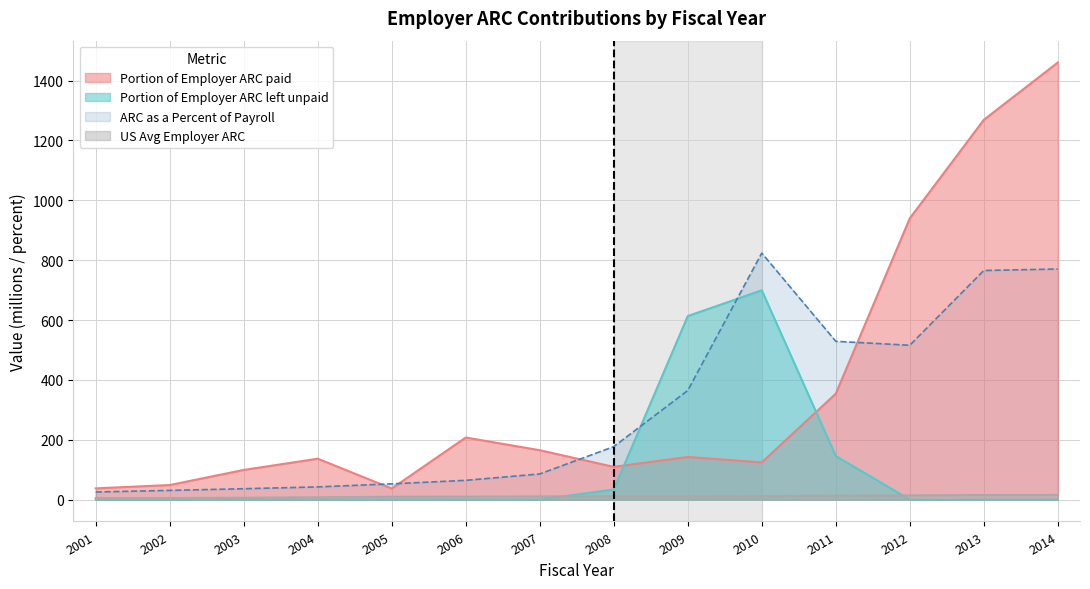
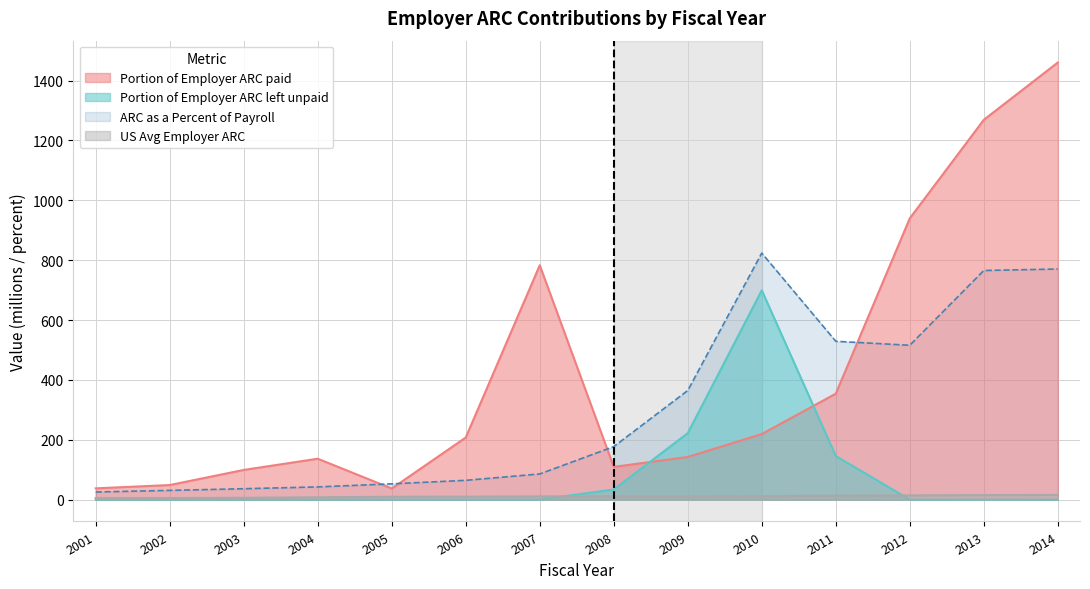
  {
    "Portion of Employer ARC paid": {
      "2001": 40,
      "2002": 50,
      "2003": 100,
      "2004": 140,
      "2005": 40,
      "2006": 210,
-     "2007": 170,
+     "2007": 780,
      "2008": 110,
      "2009": 140,
-     "2010": 120,
+     "2010": 220,
      "2011": 350,
      "2012": 940,
      "2013": 1270,
      "2014": 1460
    },
    "Portion of Employer ARC left unpaid": {
      "2005": 0,
      "2006": 0,
      "2007": 0,
      "2008": 30,
-     "2009": 610,
+     "2009": 220,
      "2010": 700,
      "2011": 150,
      "2012": 0,
      "2013": 0,
      "2014": 0
    }
  }
